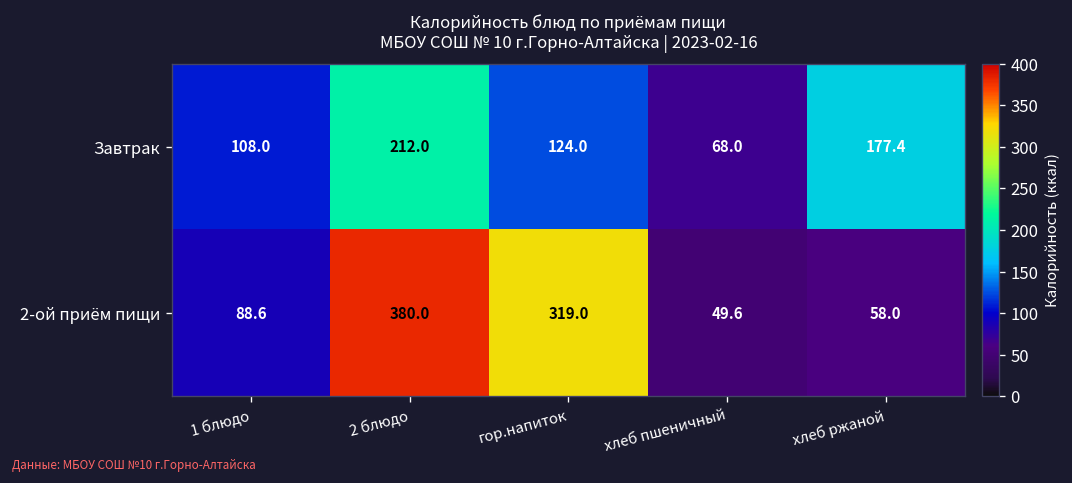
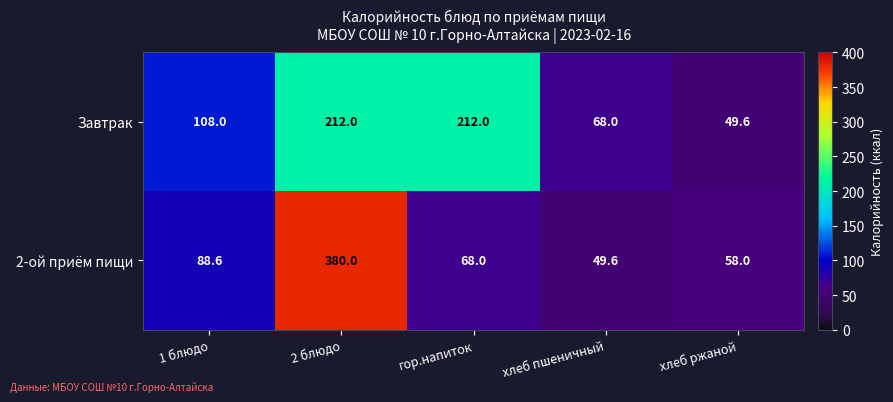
  {
    "Завтрак": {
      "1 блюдо": 108.0,
      "2 блюдо": 212.0,
-     "гор.напиток": 124.0,
+     "гор.напиток": 212.0,
      "хлеб пшеничный": 68.0,
-     "хлеб ржаной": 177.4
+     "хлеб ржаной": 49.6
    },
    "2-ой приём пищи": {
      "1 блюдо": 88.6,
      "2 блюдо": 380.0,
-     "гор.напиток": 319.0,
+     "гор.напиток": 68.0,
      "хлеб пшеничный": 49.6,
      "хлеб ржаной": 58.0
    }
  }
